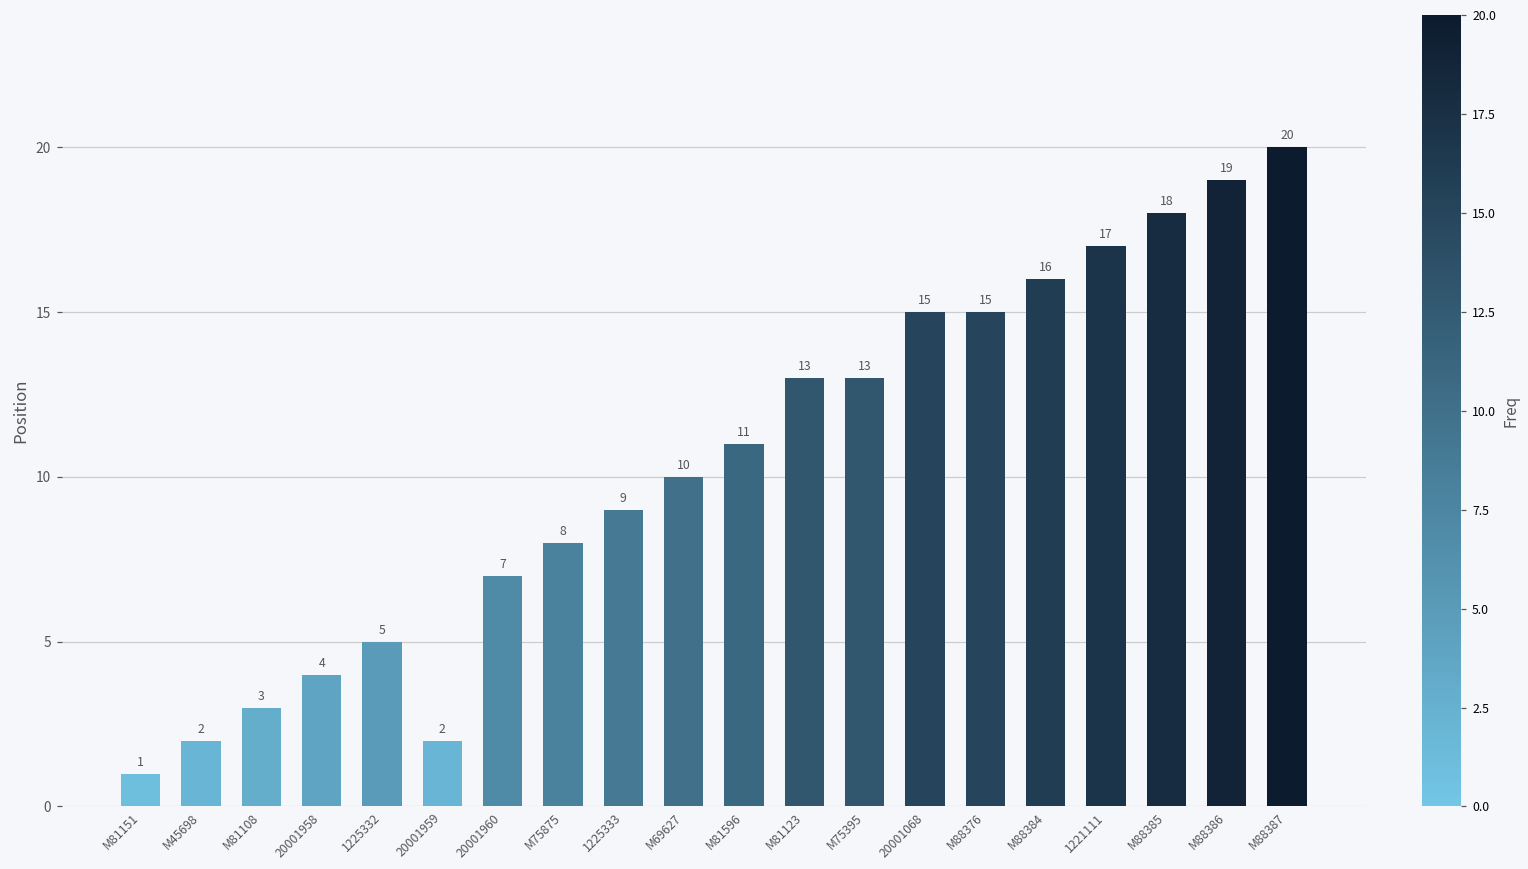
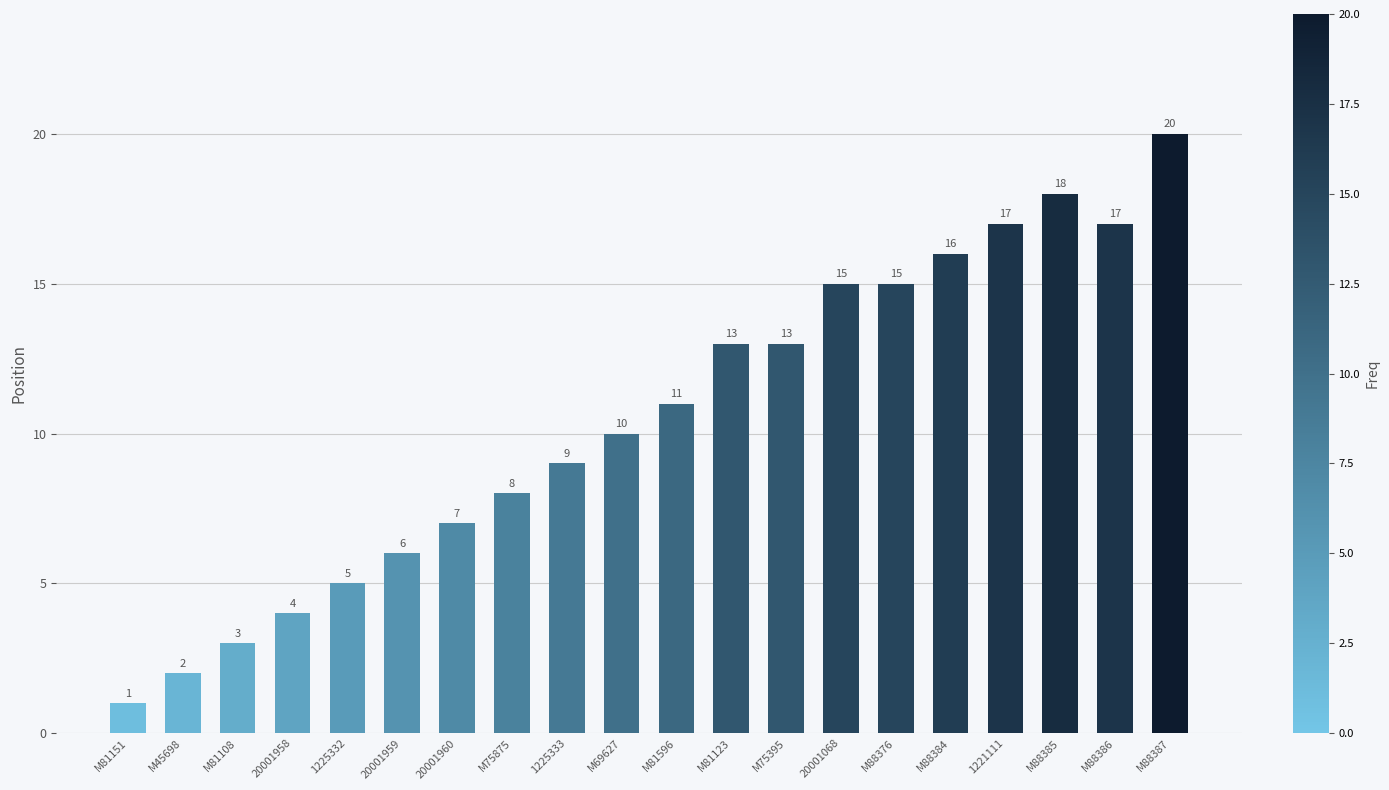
  {
    "M81151": 1,
    "M45698": 2,
    "M81108": 3,
    "20001958": 4,
    "1225332": 5,
-   "20001959": 2,
+   "20001959": 6,
    "20001960": 7,
    "M75875": 8,
    "1225333": 9,
    "M69627": 10,
    "M81596": 11,
    "M81123": 13,
    "M75395": 13,
    "20001068": 15,
    "M88376": 15,
    "M88384": 16,
    "1221111": 17,
    "M88385": 18,
-   "M88386": 19,
+   "M88386": 17,
    "M88387": 20
  }
